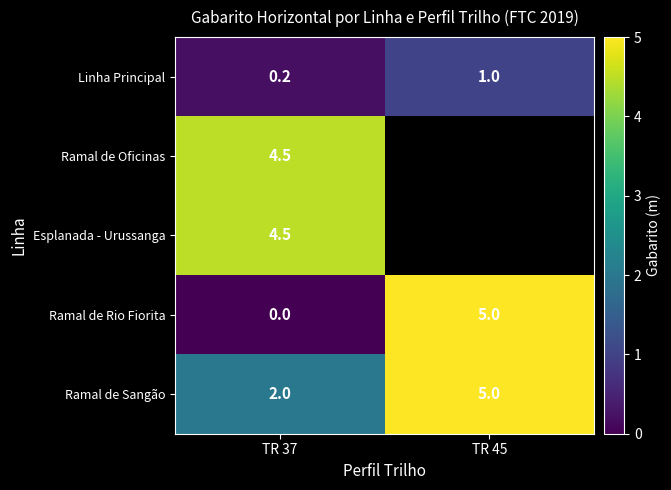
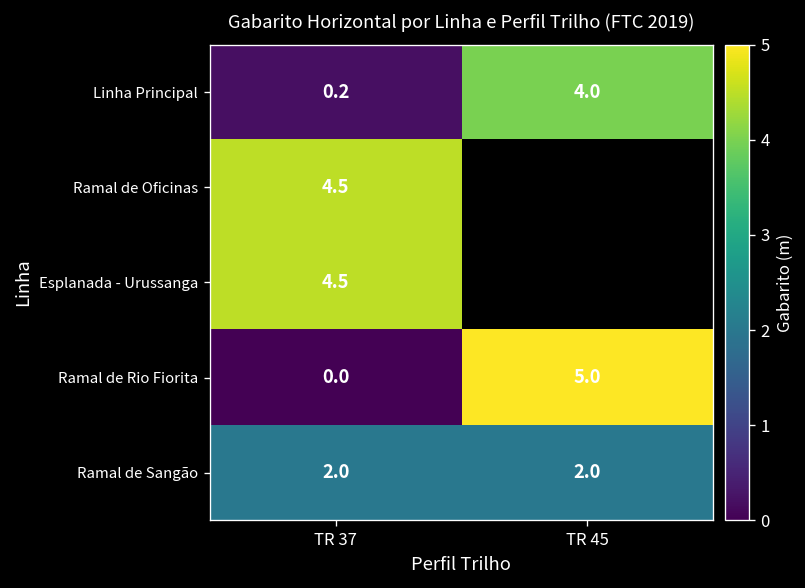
  {
    "Linha Principal": {
      "TR 37": 0.2,
-     "TR 45": 1.0
+     "TR 45": 4.0
    },
    "Ramal de Oficinas": {
      "TR 37": 4.5
    },
    "Esplanada - Urussanga": {
      "TR 37": 4.5
    },
    "Ramal de Rio Fiorita": {
      "TR 37": 0.0,
      "TR 45": 5.0
    },
    "Ramal de Sangão": {
      "TR 37": 2.0,
-     "TR 45": 5.0
+     "TR 45": 2.0
    }
  }
